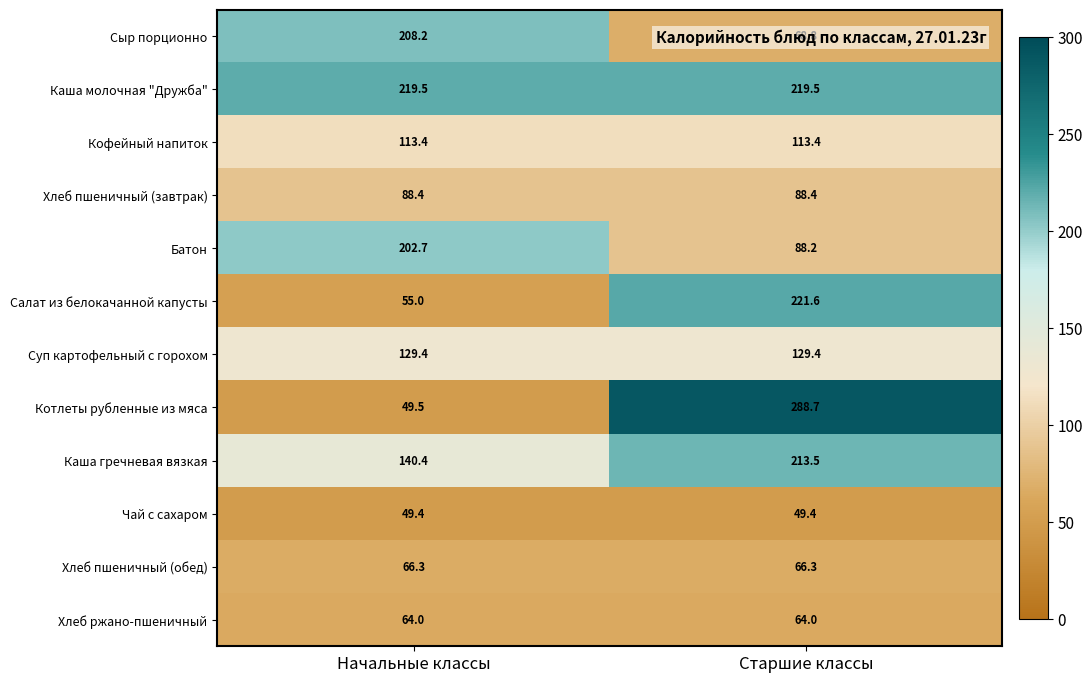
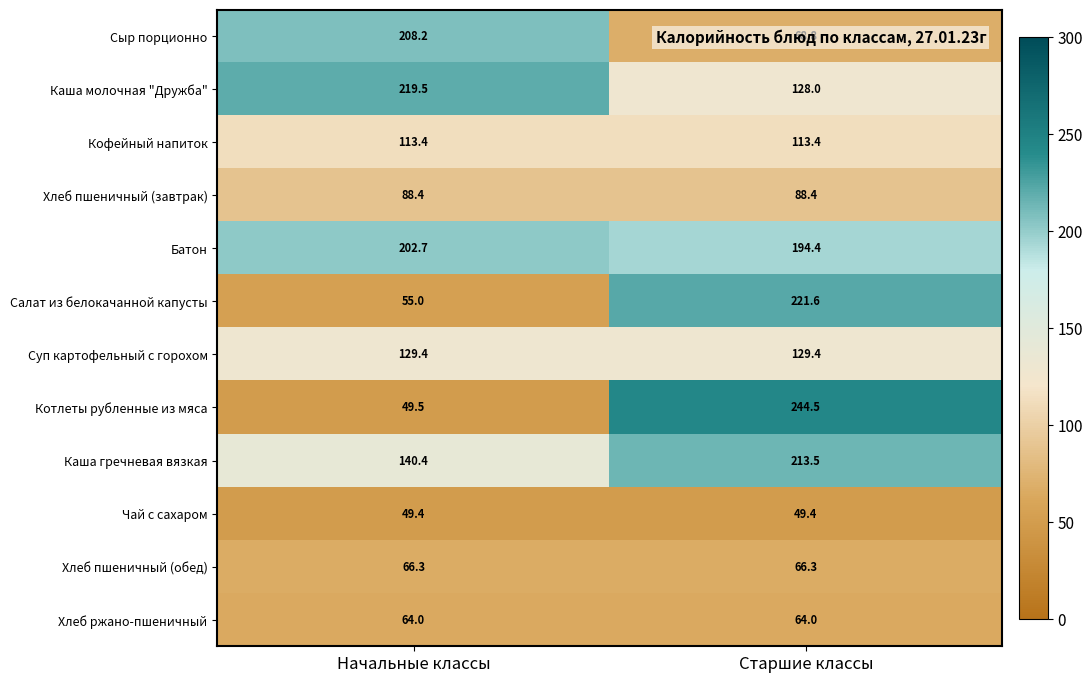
  {
    "Сыр порционно": {
      "Начальные классы": 208.2
    },
    "Каша молочная \"Дружба\"": {
      "Начальные классы": 219.5,
-     "Старшие классы": 219.5
+     "Старшие классы": 128.0
    },
    "Кофейный напиток": {
      "Начальные классы": 113.4,
      "Старшие классы": 113.4
    },
    "Хлеб пшеничный (завтрак)": {
      "Начальные классы": 88.4,
      "Старшие классы": 88.4
    },
    "Батон": {
      "Начальные классы": 202.7,
-     "Старшие классы": 88.2
+     "Старшие классы": 194.4
    },
    "Салат из белокачанной капусты": {
      "Начальные классы": 55.0,
      "Старшие классы": 221.6
    },
    "Суп картофельный с горохом": {
      "Начальные классы": 129.4,
      "Старшие классы": 129.4
    },
    "Котлеты рубленные из мяса": {
      "Начальные классы": 49.5,
-     "Старшие классы": 288.7
+     "Старшие классы": 244.5
    },
    "Каша гречневая вязкая": {
      "Начальные классы": 140.4,
      "Старшие классы": 213.5
    },
    "Чай с сахаром": {
      "Начальные классы": 49.4,
      "Старшие классы": 49.4
    },
    "Хлеб пшеничный (обед)": {
      "Начальные классы": 66.3,
      "Старшие классы": 66.3
    },
    "Хлеб ржано-пшеничный": {
      "Начальные классы": 64.0,
      "Старшие классы": 64.0
    }
  }
